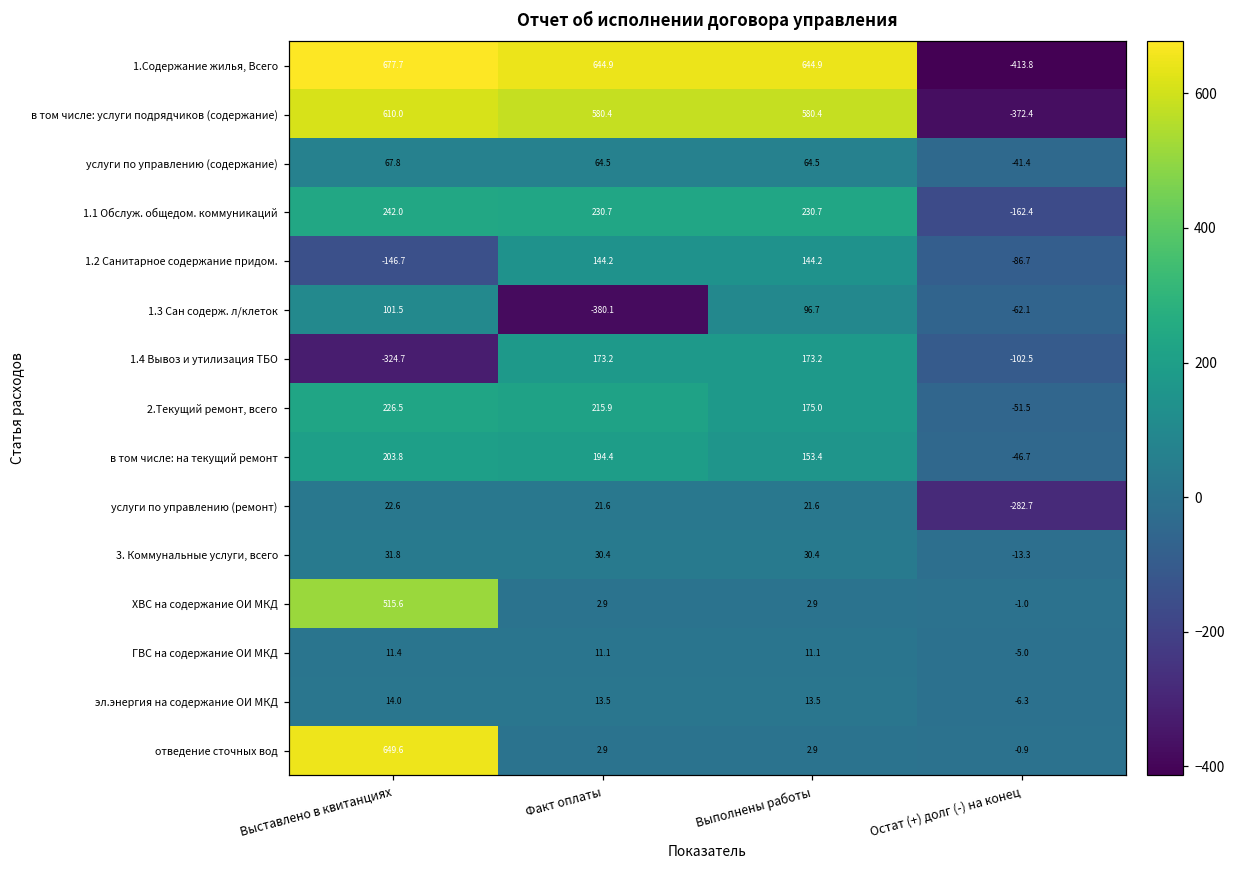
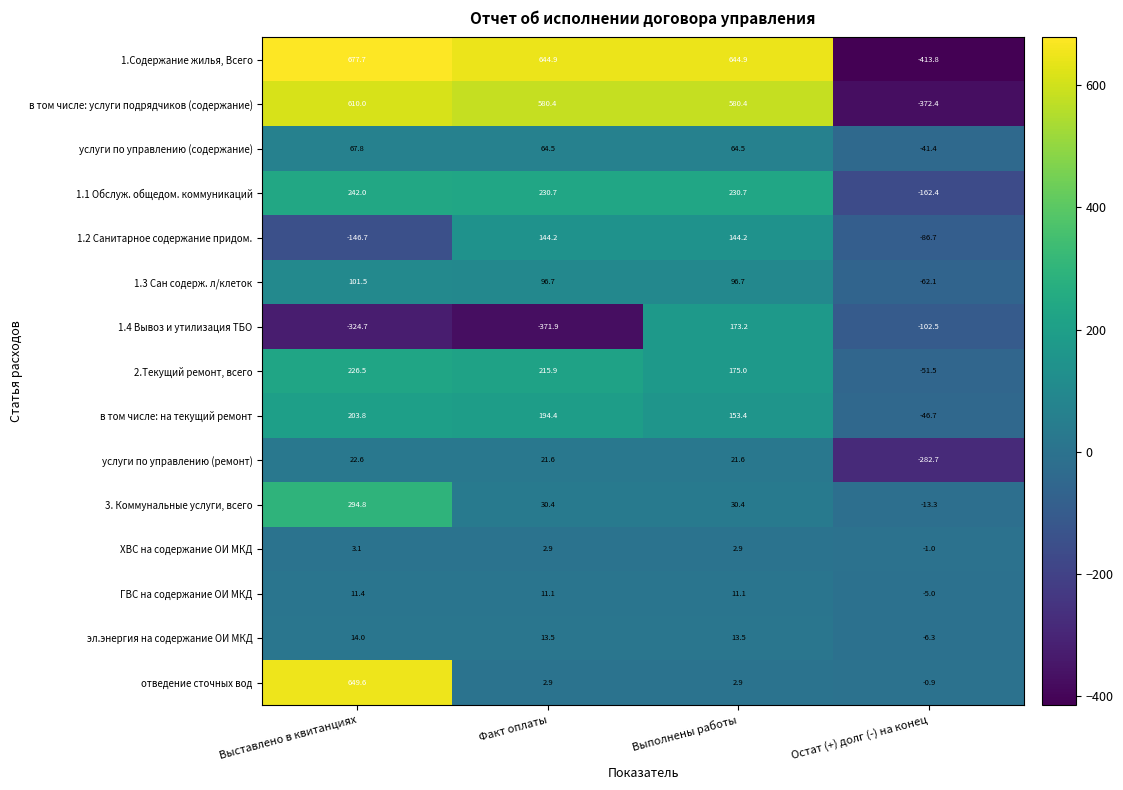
  {
    "1.Содержание жилья, Всего": {
      "Выставлено в квитанциях": 677.7,
      "Факт оплаты": 644.9,
      "Выполнены работы": 644.9,
      "Остат (+) долг (-) на конец": -413.8
    },
    "в том числе: услуги подрядчиков (содержание)": {
      "Выставлено в квитанциях": 610.0,
      "Факт оплаты": 580.4,
      "Выполнены работы": 580.4,
      "Остат (+) долг (-) на конец": -372.4
    },
    "услуги по управлению (содержание)": {
      "Выставлено в квитанциях": 67.8,
      "Факт оплаты": 64.5,
      "Выполнены работы": 64.5,
      "Остат (+) долг (-) на конец": -41.4
    },
    "1.1 Обслуж. общедом. коммуникаций": {
      "Выставлено в квитанциях": 242.0,
      "Факт оплаты": 230.7,
      "Выполнены работы": 230.7,
      "Остат (+) долг (-) на конец": -162.4
    },
    "1.2 Санитарное содержание придом.": {
      "Выставлено в квитанциях": -146.7,
      "Факт оплаты": 144.2,
      "Выполнены работы": 144.2,
      "Остат (+) долг (-) на конец": -86.7
    },
    "1.3 Сан содерж. л/клеток": {
      "Выставлено в квитанциях": 101.5,
-     "Факт оплаты": -380.1,
+     "Факт оплаты": 96.7,
      "Выполнены работы": 96.7,
      "Остат (+) долг (-) на конец": -62.1
    },
    "1.4 Вывоз и утилизация ТБО": {
      "Выставлено в квитанциях": -324.7,
-     "Факт оплаты": 173.2,
+     "Факт оплаты": -371.9,
      "Выполнены работы": 173.2,
      "Остат (+) долг (-) на конец": -102.5
    },
    "2.Текущий ремонт, всего": {
      "Выставлено в квитанциях": 226.5,
      "Факт оплаты": 215.9,
      "Выполнены работы": 175.0,
      "Остат (+) долг (-) на конец": -51.5
    },
    "в том числе: на текущий ремонт": {
      "Выставлено в квитанциях": 203.8,
      "Факт оплаты": 194.4,
      "Выполнены работы": 153.4,
      "Остат (+) долг (-) на конец": -46.7
    },
    "услуги по управлению (ремонт)": {
      "Выставлено в квитанциях": 22.6,
      "Факт оплаты": 21.6,
      "Выполнены работы": 21.6,
      "Остат (+) долг (-) на конец": -282.7
    },
    "3. Коммунальные услуги, всего": {
-     "Выставлено в квитанциях": 31.8,
+     "Выставлено в квитанциях": 294.8,
      "Факт оплаты": 30.4,
      "Выполнены работы": 30.4,
      "Остат (+) долг (-) на конец": -13.3
    },
    "ХВС на содержание ОИ МКД": {
-     "Выставлено в квитанциях": 515.6,
+     "Выставлено в квитанциях": 3.1,
      "Факт оплаты": 2.9,
      "Выполнены работы": 2.9,
      "Остат (+) долг (-) на конец": -1.0
    },
    "ГВС на содержание ОИ МКД": {
      "Выставлено в квитанциях": 11.4,
      "Факт оплаты": 11.1,
      "Выполнены работы": 11.1,
      "Остат (+) долг (-) на конец": -5.0
    },
    "эл.энергия на содержание ОИ МКД": {
      "Выставлено в квитанциях": 14.0,
      "Факт оплаты": 13.5,
      "Выполнены работы": 13.5,
      "Остат (+) долг (-) на конец": -6.3
    },
    "отведение сточных вод": {
      "Выставлено в квитанциях": 649.6,
      "Факт оплаты": 2.9,
      "Выполнены работы": 2.9,
      "Остат (+) долг (-) на конец": -0.9
    }
  }
